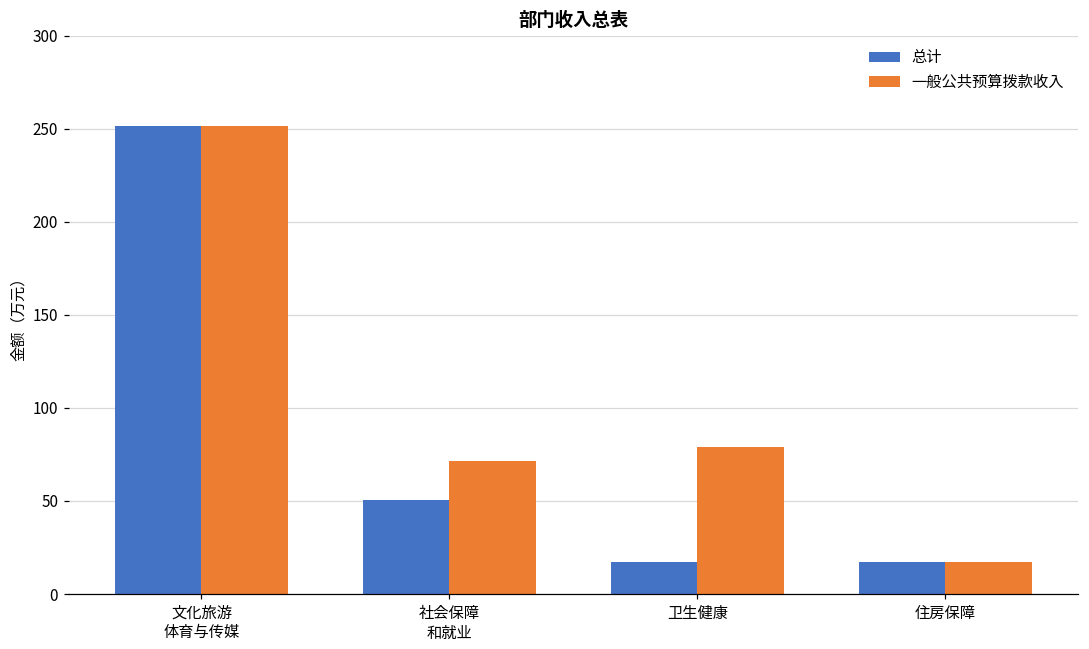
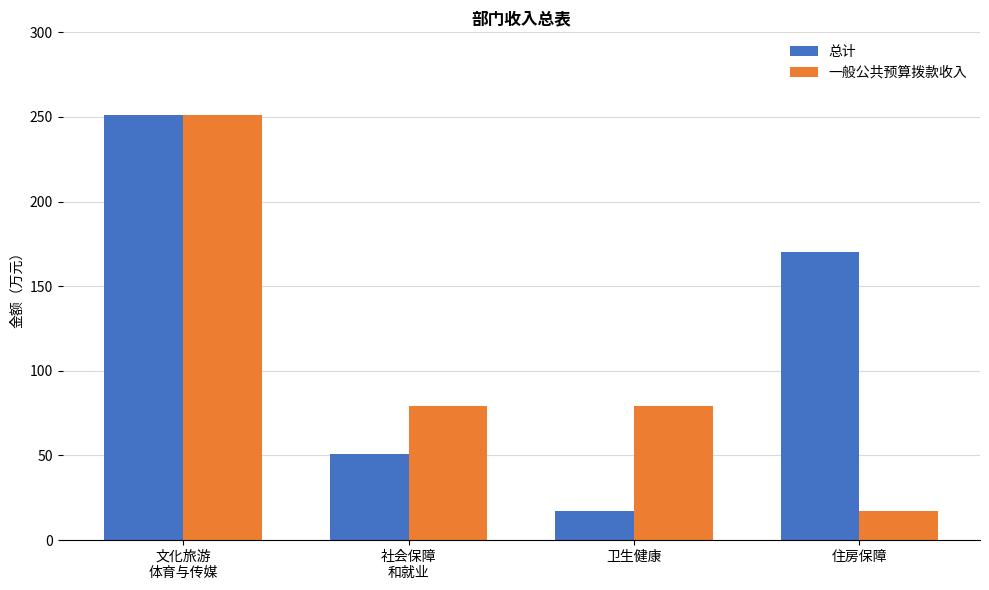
  {
    "总计": {
      "文化旅游 体育与传媒": 251,
      "社会保障 和就业": 51,
      "卫生健康": 17,
-     "住房保障": 17
+     "住房保障": 170
    },
    "一般公共预算拨款收入": {
      "文化旅游 体育与传媒": 251,
-     "社会保障 和就业": 72,
+     "社会保障 和就业": 79,
      "卫生健康": 79,
      "住房保障": 17
    }
  }
